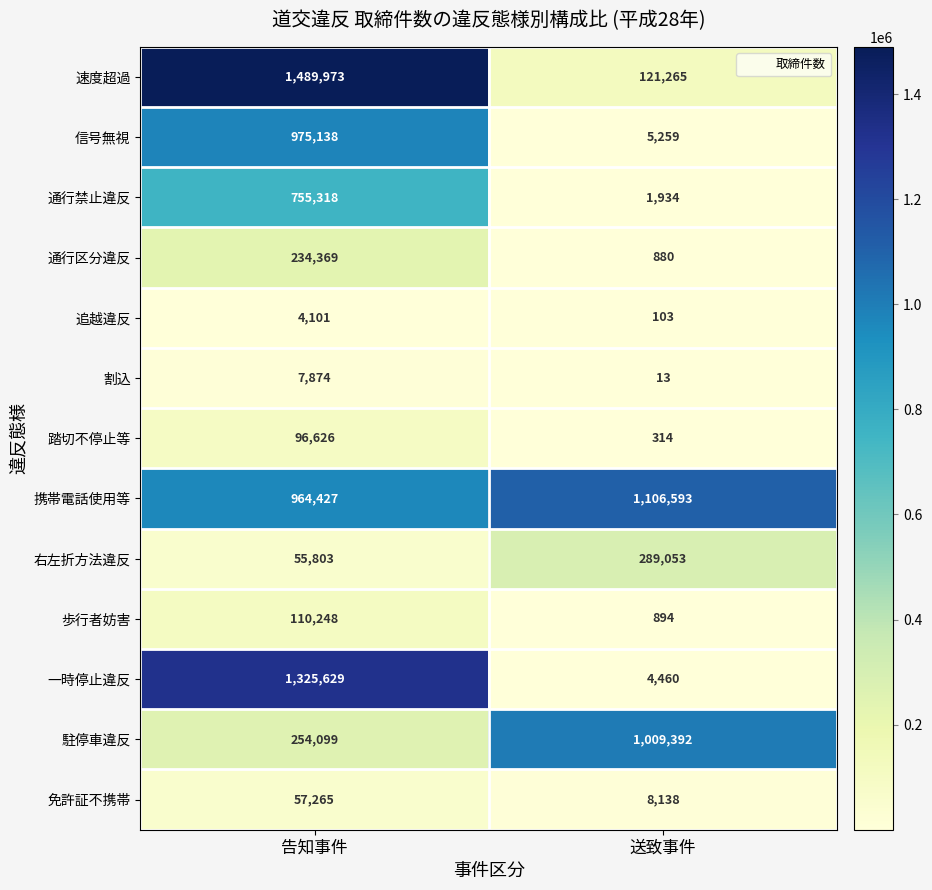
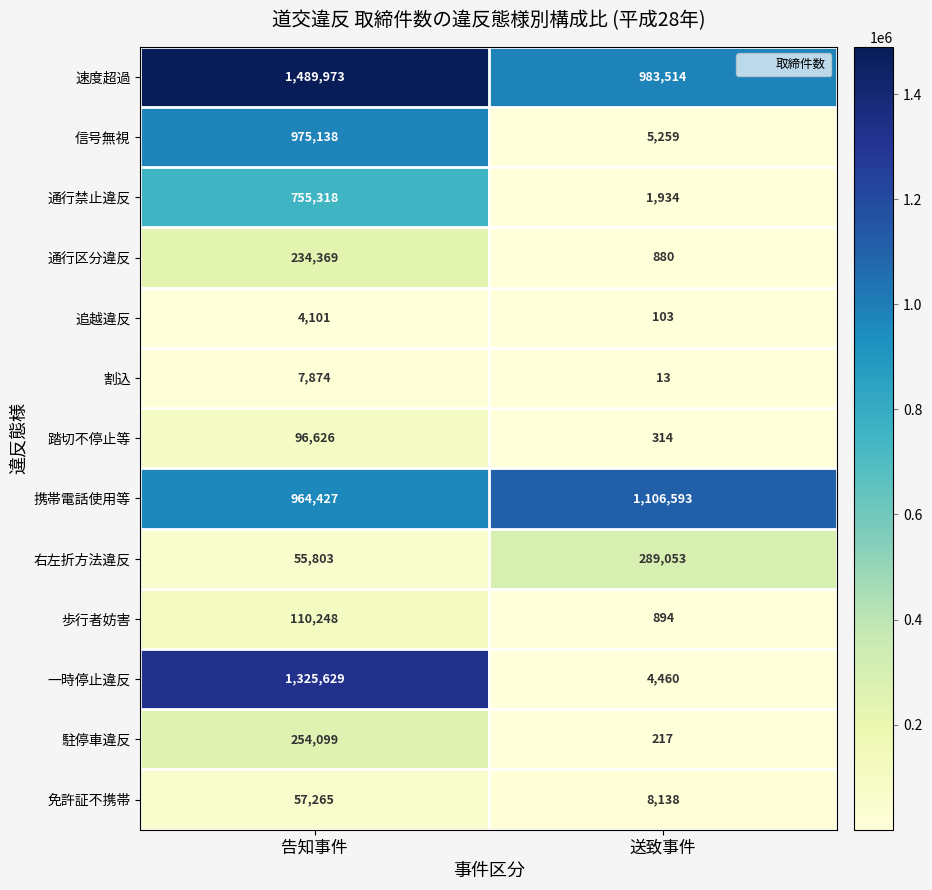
  {
    "速度超過": {
      "告知事件": "1,489,973",
-     "送致事件": "121,265"
+     "送致事件": "983,514"
    },
    "信号無視": {
      "告知事件": "975,138",
      "送致事件": "5,259"
    },
    "通行禁止違反": {
      "告知事件": "755,318",
      "送致事件": "1,934"
    },
    "通行区分違反": {
      "告知事件": "234,369",
      "送致事件": "880"
    },
    "追越違反": {
      "告知事件": "4,101",
      "送致事件": "103"
    },
    "割込": {
      "告知事件": "7,874",
      "送致事件": "13"
    },
    "踏切不停止等": {
      "告知事件": "96,626",
      "送致事件": "314"
    },
    "携帯電話使用等": {
      "告知事件": "964,427",
      "送致事件": "1,106,593"
    },
    "右左折方法違反": {
      "告知事件": "55,803",
      "送致事件": "289,053"
    },
    "歩行者妨害": {
      "告知事件": "110,248",
      "送致事件": "894"
    },
    "一時停止違反": {
      "告知事件": "1,325,629",
      "送致事件": "4,460"
    },
    "駐停車違反": {
      "告知事件": "254,099",
-     "送致事件": "1,009,392"
+     "送致事件": "217"
    },
    "免許証不携帯": {
      "告知事件": "57,265",
      "送致事件": "8,138"
    }
  }
